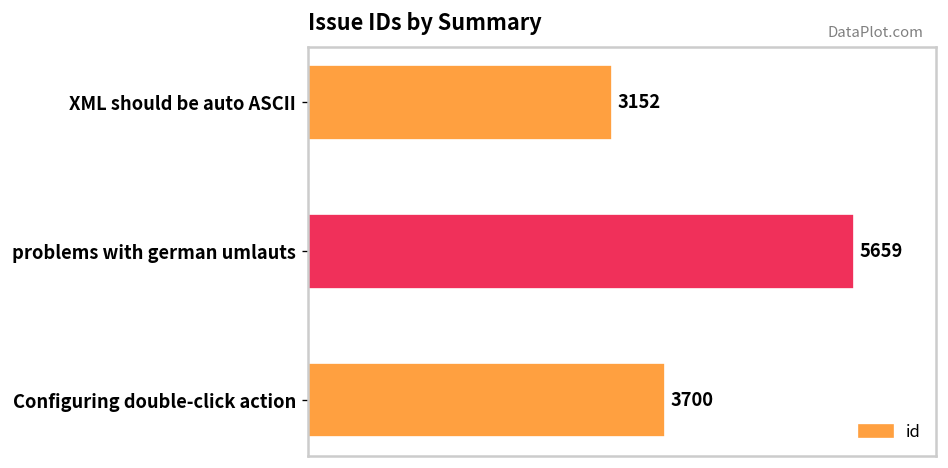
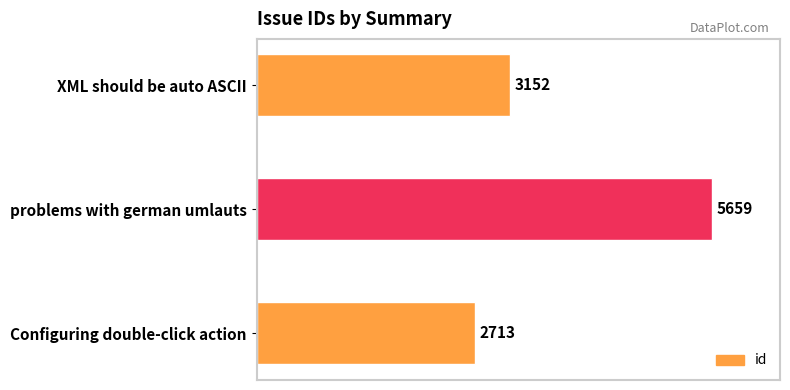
  {
    "XML should be auto ASCII": 3152,
    "problems with german umlauts": 5659,
-   "Configuring double-click action": 3700
+   "Configuring double-click action": 2713
  }
